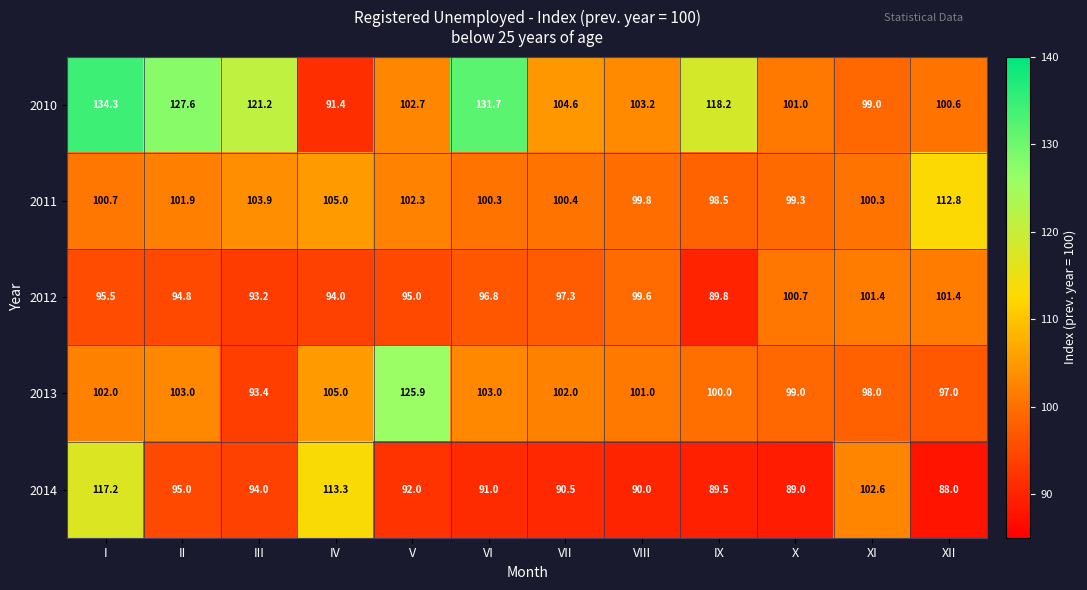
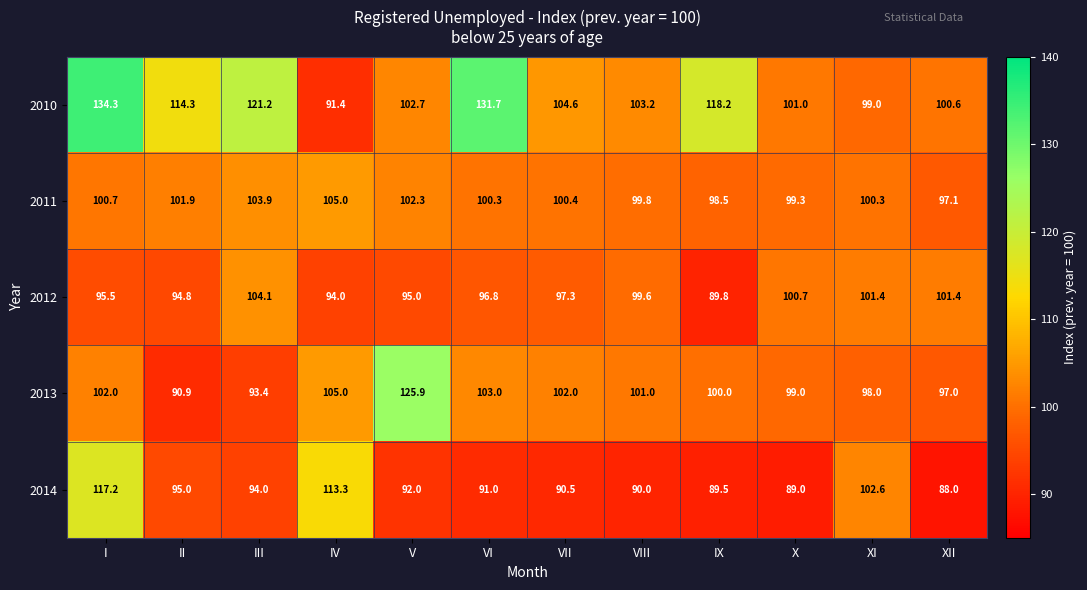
  {
    "2010": {
      "I": 134.3,
-     "II": 127.6,
+     "II": 114.3,
      "III": 121.2,
      "IV": 91.4,
      "V": 102.7,
      "VI": 131.7,
      "VII": 104.6,
      "VIII": 103.2,
      "IX": 118.2,
      "X": 101.0,
      "XI": 99.0,
      "XII": 100.6
    },
    "2011": {
      "I": 100.7,
      "II": 101.9,
      "III": 103.9,
      "IV": 105.0,
      "V": 102.3,
      "VI": 100.3,
      "VII": 100.4,
      "VIII": 99.8,
      "IX": 98.5,
      "X": 99.3,
      "XI": 100.3,
-     "XII": 112.8
+     "XII": 97.1
    },
    "2012": {
      "I": 95.5,
      "II": 94.8,
-     "III": 93.2,
+     "III": 104.1,
      "IV": 94.0,
      "V": 95.0,
      "VI": 96.8,
      "VII": 97.3,
      "VIII": 99.6,
      "IX": 89.8,
      "X": 100.7,
      "XI": 101.4,
      "XII": 101.4
    },
    "2013": {
      "I": 102.0,
-     "II": 103.0,
+     "II": 90.9,
      "III": 93.4,
      "IV": 105.0,
      "V": 125.9,
      "VI": 103.0,
      "VII": 102.0,
      "VIII": 101.0,
      "IX": 100.0,
      "X": 99.0,
      "XI": 98.0,
      "XII": 97.0
    },
    "2014": {
      "I": 117.2,
      "II": 95.0,
      "III": 94.0,
      "IV": 113.3,
      "V": 92.0,
      "VI": 91.0,
      "VII": 90.5,
      "VIII": 90.0,
      "IX": 89.5,
      "X": 89.0,
      "XI": 102.6,
      "XII": 88.0
    }
  }
